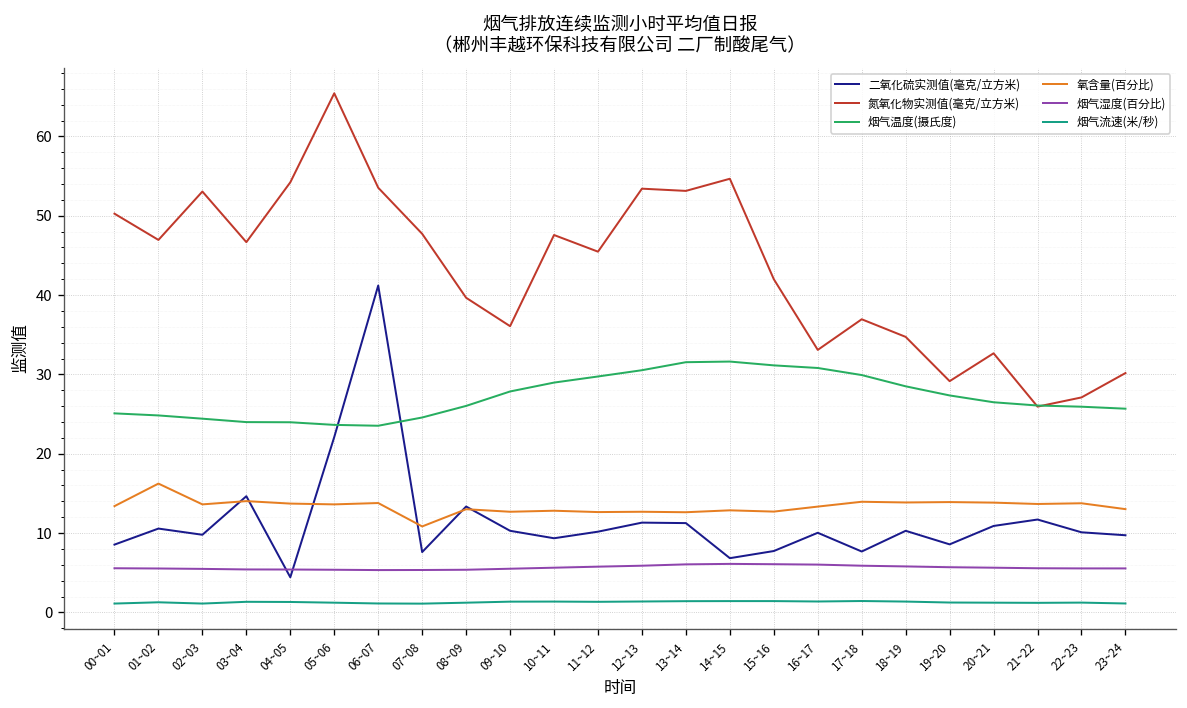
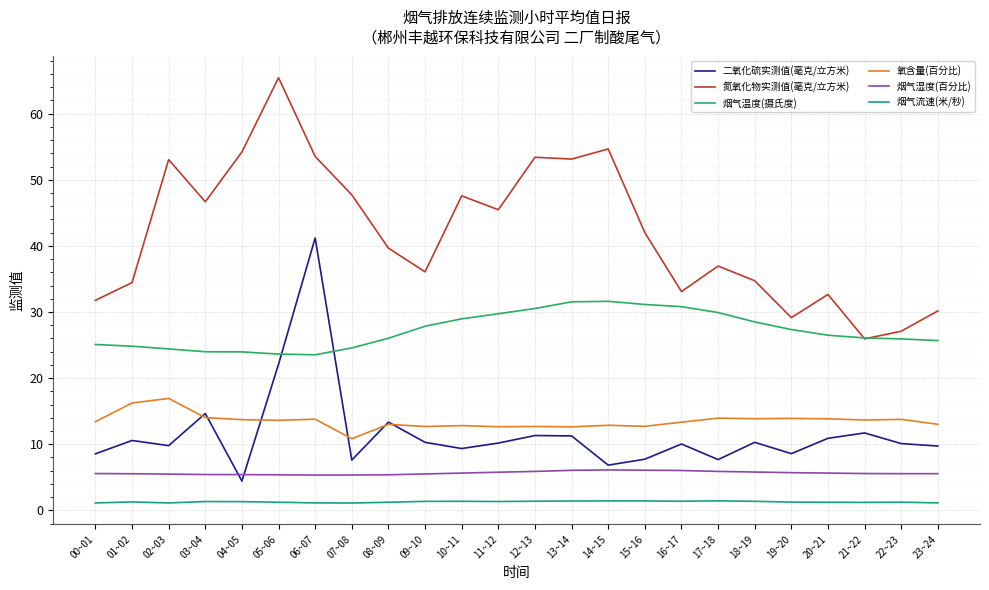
  {
    "二氧化硫实测值(毫克/立方米)": {
      "00~01": 9,
      "01~02": 11,
      "02~03": 10,
      "03~04": 15,
      "04~05": 4,
      "05~06": 22,
      "06~07": 41,
      "07~08": 8,
      "09~10": 10,
      "10~11": 9,
      "11~12": 10,
      "12~13": 11,
      "13~14": 11,
      "14~15": 7,
      "15~16": 8,
      "16~17": 10,
      "17~18": 8,
      "18~19": 10,
      "19~20": 9,
      "20~21": 11,
      "21~22": 12,
      "22~23": 10,
      "23~24": 10
    },
    "氮氧化物实测值(毫克/立方米)": {
-     "00~01": 50,
-     "01~02": 47,
+     "00~01": 32,
+     "01~02": 34,
      "02~03": 53,
      "03~04": 47,
      "04~05": 54,
      "05~06": 65,
      "06~07": 54,
      "07~08": 48,
      "08~09": 40,
      "09~10": 36,
      "10~11": 48,
      "11~12": 45,
      "12~13": 53,
      "13~14": 53,
      "14~15": 55,
      "15~16": 42,
      "16~17": 33,
      "17~18": 37,
      "18~19": 35,
      "19~20": 29,
      "20~21": 33,
      "22~23": 27,
      "23~24": 30
    },
    "氧含量(百分比)": {
      "00~01": 13,
      "01~02": 16,
-     "02~03": 14,
+     "02~03": 17,
      "03~04": 14,
      "04~05": 14,
      "05~06": 14,
      "06~07": 14,
      "07~08": 11,
      "09~10": 13,
      "10~11": 13,
      "11~12": 13,
      "12~13": 13,
      "13~14": 13,
      "14~15": 13,
      "15~16": 13,
      "16~17": 13,
      "17~18": 14,
      "18~19": 14,
      "19~20": 14,
      "20~21": 14,
      "21~22": 14,
      "22~23": 14,
      "23~24": 13
    },
    "烟气湿度(百分比)": {
      "00~01": 6,
      "01~02": 6,
      "02~03": 5,
      "03~04": 5,
      "04~05": 5,
      "05~06": 5,
      "06~07": 5,
      "07~08": 5,
      "08~09": 5,
      "09~10": 6,
      "10~11": 6,
      "11~12": 6,
      "12~13": 6,
      "13~14": 6,
      "14~15": 6,
      "15~16": 6,
      "16~17": 6,
      "17~18": 6,
      "18~19": 6,
      "19~20": 6,
      "20~21": 6,
      "21~22": 6,
      "22~23": 6,
      "23~24": 6
    }
  }
